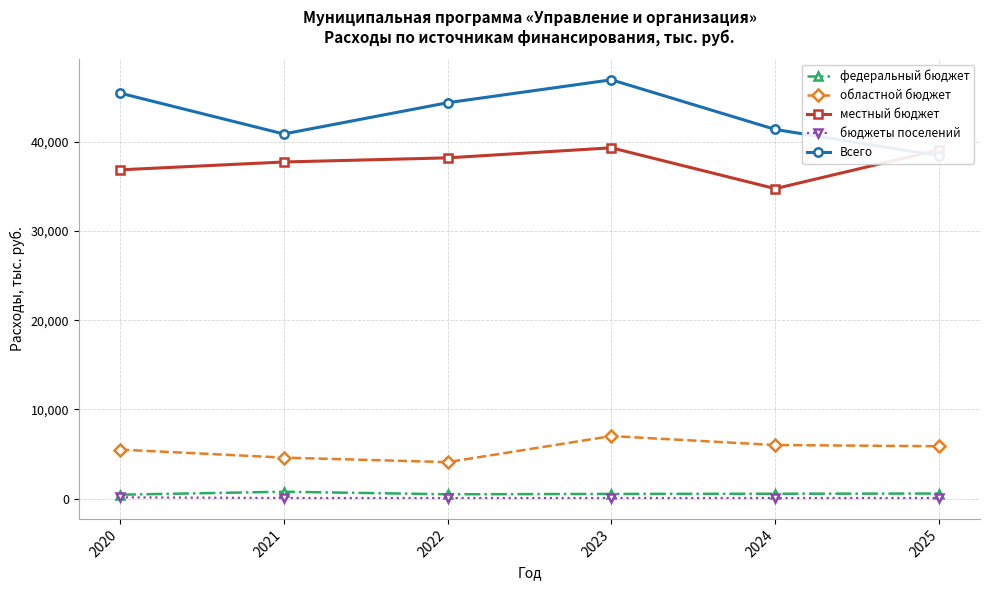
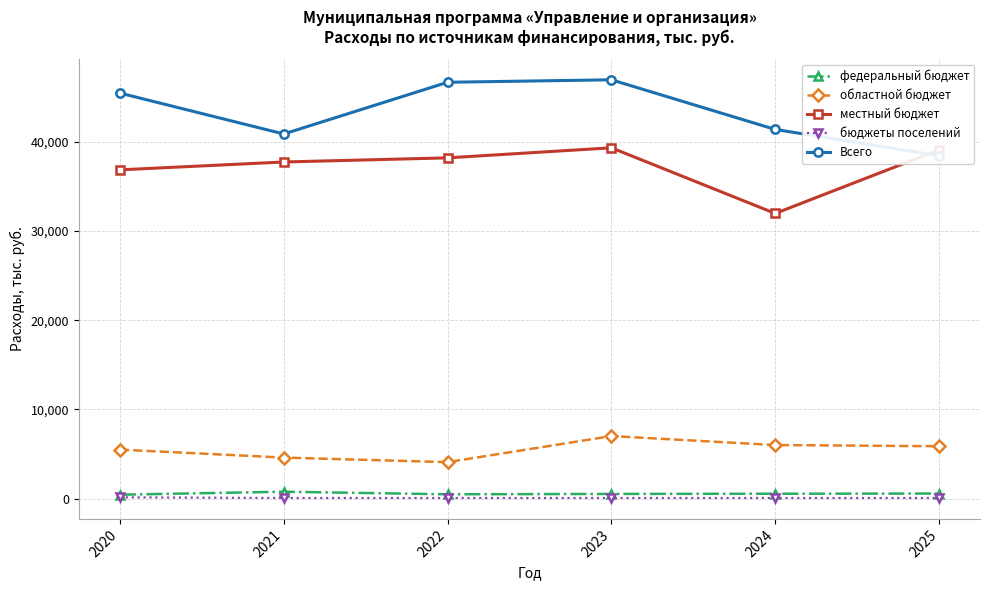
  {
    "федеральный бюджет": {
      "2020": "0",
      "2021": "1,000",
      "2022": "0",
      "2023": "1,000",
      "2024": "1,000",
      "2025": "1,000"
    },
    "областной бюджет": {
      "2020": "5,000",
      "2021": "5,000",
      "2022": "4,000",
      "2023": "7,000",
      "2024": "6,000",
      "2025": "6,000"
    },
    "местный бюджет": {
      "2020": "37,000",
      "2021": "38,000",
      "2022": "38,000",
      "2023": "39,000",
-     "2024": "35,000"
+     "2024": "32,000"
    },
    "бюджеты поселений": {
      "2020": "0",
      "2021": "0",
      "2022": "0",
      "2023": "0",
      "2024": "0",
      "2025": "0"
    },
    "Всего": {
      "2020": "45,000",
      "2021": "41,000",
-     "2022": "44,000",
+     "2022": "47,000",
      "2023": "47,000",
      "2024": "41,000"
    }
  }
